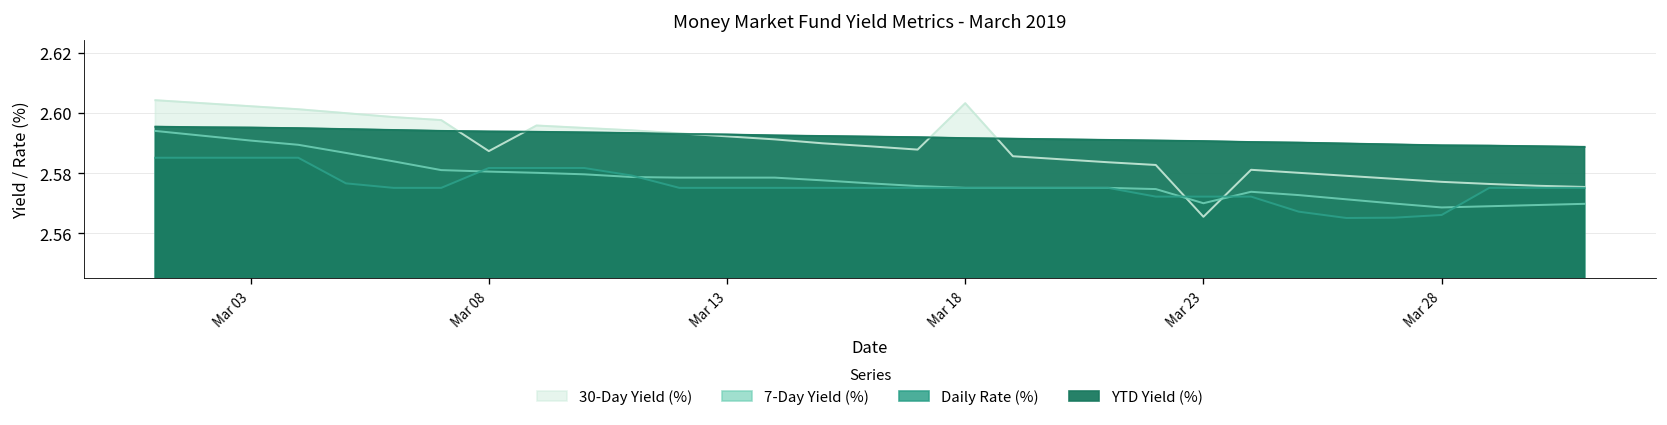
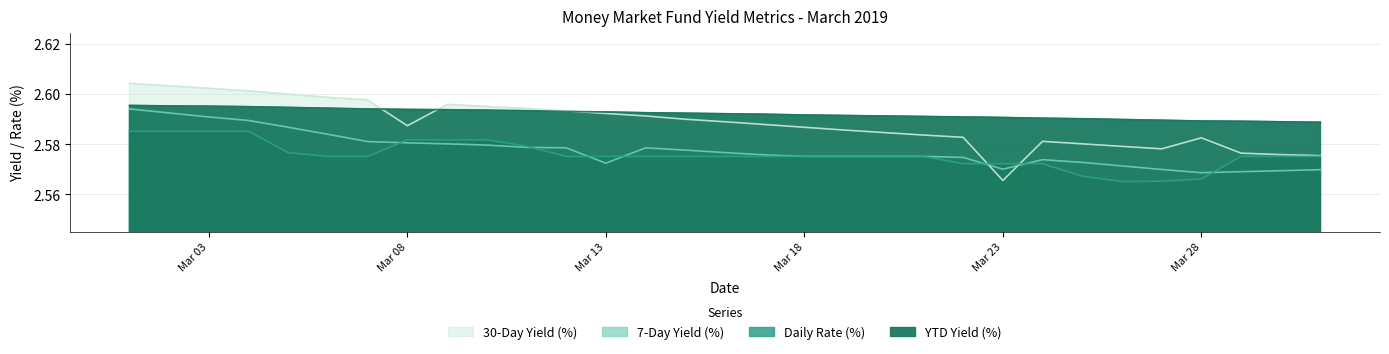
  {
    "30-Day Yield (%)": {
      "Mar 03": 2.602,
      "Mar 08": 2.587,
-     "Mar 18": 2.603,
+     "Mar 18": 2.587,
      "Mar 23": 2.566,
-     "Mar 28": 2.577
+     "Mar 28": 2.583
    },
    "7-Day Yield (%)": {
      "Mar 03": 2.591,
      "Mar 08": 2.581,
-     "Mar 13": 2.579,
+     "Mar 13": 2.572,
      "Mar 23": 2.570,
      "Mar 28": 2.569
    }
  }
